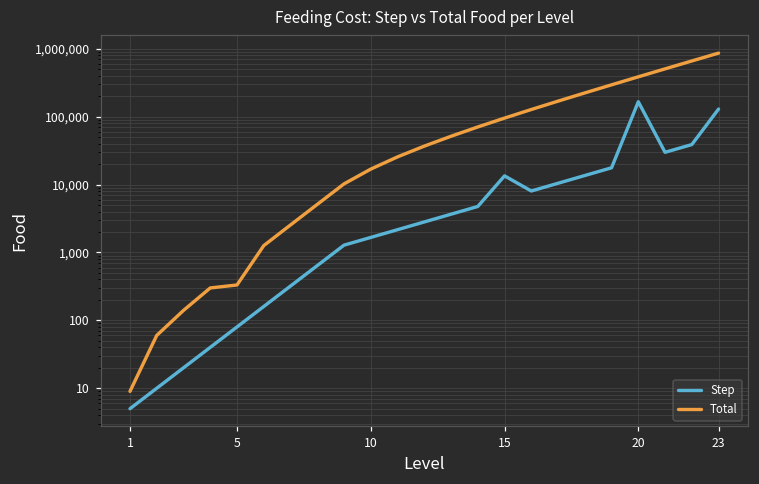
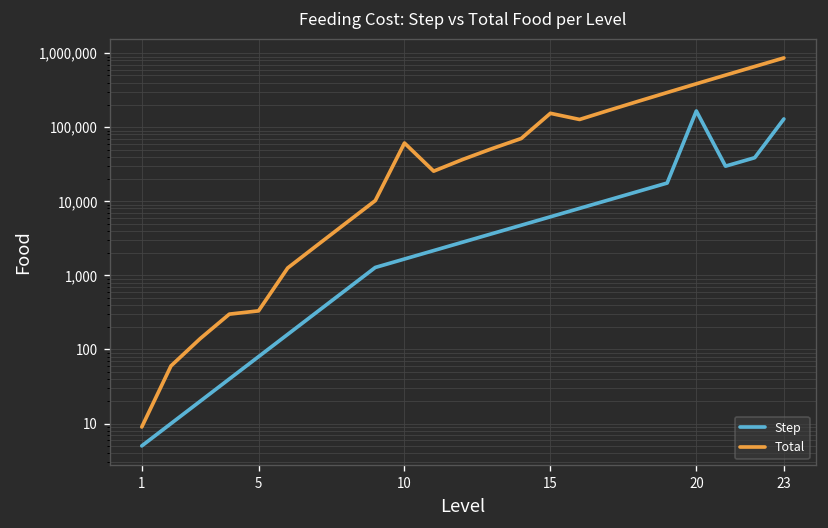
  {
    "Step": {
      "1": "5",
      "5": "80",
      "10": "1,700",
-     "15": "13,000",
+     "15": "6,000",
      "20": "170,000",
      "23": "130,000"
    },
    "Total": {
      "1": "9",
      "5": "300",
-     "10": "17,000",
-     "15": "100,000",
+     "10": "60,000",
+     "15": "150,000",
      "20": "400,000",
      "23": "900,000"
    }
  }
